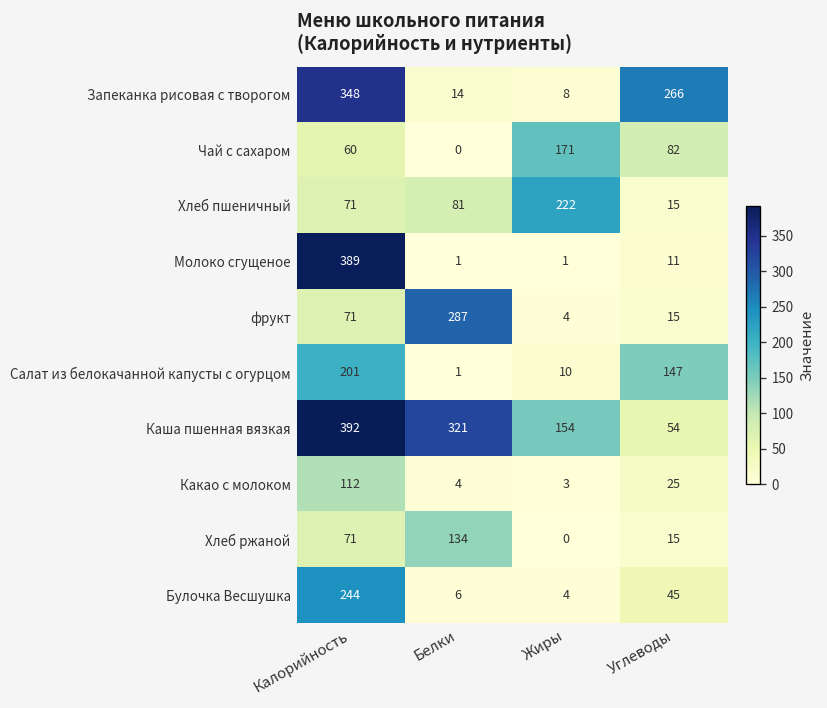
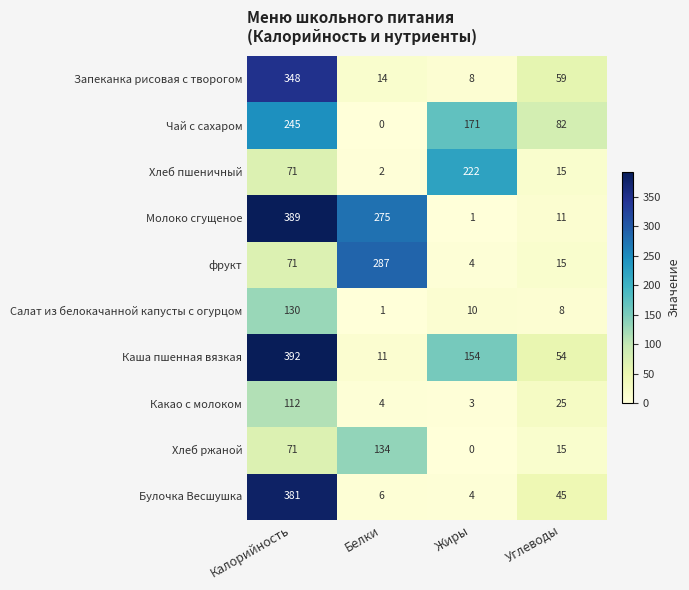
  {
    "Запеканка рисовая с творогом": {
      "Калорийность": 348,
      "Белки": 14,
      "Жиры": 8,
-     "Углеводы": 266
+     "Углеводы": 59
    },
    "Чай с сахаром": {
-     "Калорийность": 60,
+     "Калорийность": 245,
      "Белки": 0,
      "Жиры": 171,
      "Углеводы": 82
    },
    "Хлеб пшеничный": {
      "Калорийность": 71,
-     "Белки": 81,
+     "Белки": 2,
      "Жиры": 222,
      "Углеводы": 15
    },
    "Молоко сгущеное": {
      "Калорийность": 389,
-     "Белки": 1,
+     "Белки": 275,
      "Жиры": 1,
      "Углеводы": 11
    },
    "фрукт": {
      "Калорийность": 71,
      "Белки": 287,
      "Жиры": 4,
      "Углеводы": 15
    },
    "Салат из белокачанной капусты с огурцом": {
-     "Калорийность": 201,
+     "Калорийность": 130,
      "Белки": 1,
      "Жиры": 10,
-     "Углеводы": 147
+     "Углеводы": 8
    },
    "Каша пшенная вязкая": {
      "Калорийность": 392,
-     "Белки": 321,
+     "Белки": 11,
      "Жиры": 154,
      "Углеводы": 54
    },
    "Какао с молоком": {
      "Калорийность": 112,
      "Белки": 4,
      "Жиры": 3,
      "Углеводы": 25
    },
    "Хлеб ржаной": {
      "Калорийность": 71,
      "Белки": 134,
      "Жиры": 0,
      "Углеводы": 15
    },
    "Булочка Весшушка": {
-     "Калорийность": 244,
+     "Калорийность": 381,
      "Белки": 6,
      "Жиры": 4,
      "Углеводы": 45
    }
  }
